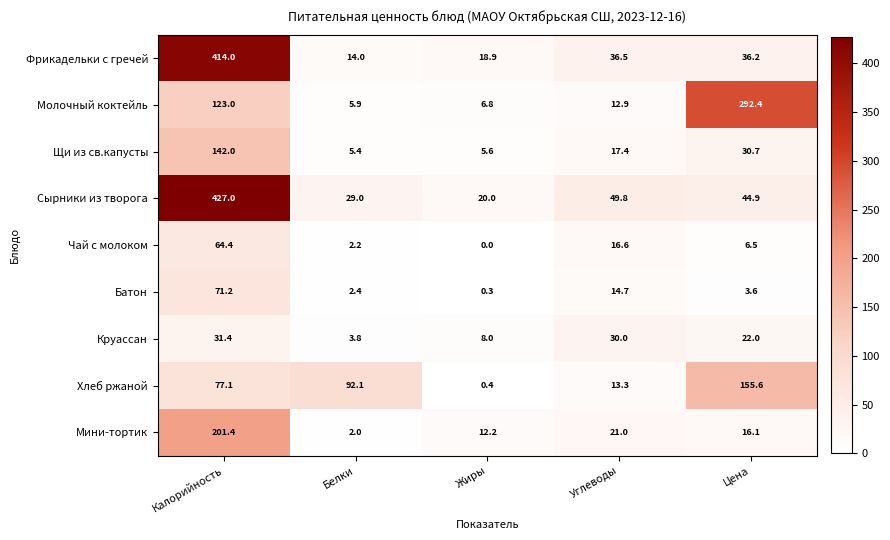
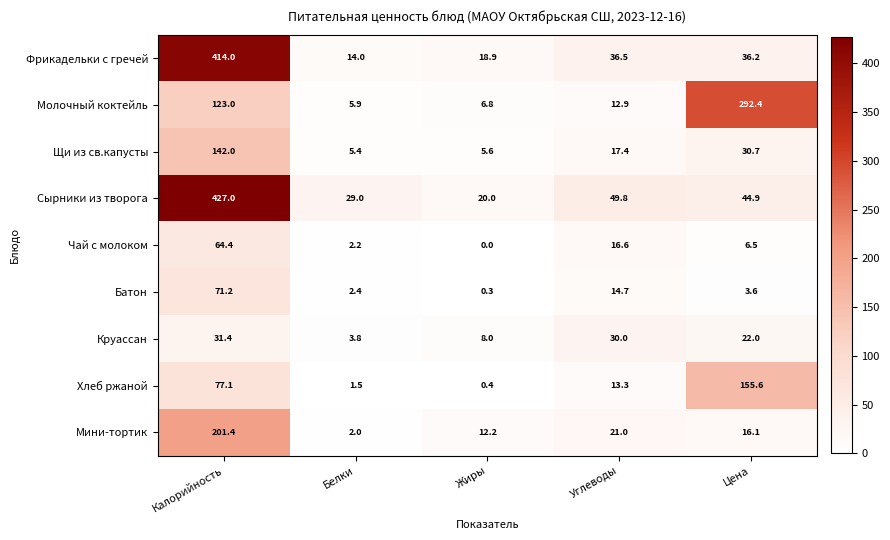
  {
    "Фрикадельки с гречей": {
      "Калорийность": 414.0,
      "Белки": 14.0,
      "Жиры": 18.9,
      "Углеводы": 36.5,
      "Цена": 36.2
    },
    "Молочный коктейль": {
      "Калорийность": 123.0,
      "Белки": 5.9,
      "Жиры": 6.8,
      "Углеводы": 12.9,
      "Цена": 292.4
    },
    "Щи из св.капусты": {
      "Калорийность": 142.0,
      "Белки": 5.4,
      "Жиры": 5.6,
      "Углеводы": 17.4,
      "Цена": 30.7
    },
    "Сырники из творога": {
      "Калорийность": 427.0,
      "Белки": 29.0,
      "Жиры": 20.0,
      "Углеводы": 49.8,
      "Цена": 44.9
    },
    "Чай с молоком": {
      "Калорийность": 64.4,
      "Белки": 2.2,
      "Жиры": 0.0,
      "Углеводы": 16.6,
      "Цена": 6.5
    },
    "Батон": {
      "Калорийность": 71.2,
      "Белки": 2.4,
      "Жиры": 0.3,
      "Углеводы": 14.7,
      "Цена": 3.6
    },
    "Круассан": {
      "Калорийность": 31.4,
      "Белки": 3.8,
      "Жиры": 8.0,
      "Углеводы": 30.0,
      "Цена": 22.0
    },
    "Хлеб ржаной": {
      "Калорийность": 77.1,
-     "Белки": 92.1,
+     "Белки": 1.5,
      "Жиры": 0.4,
      "Углеводы": 13.3,
      "Цена": 155.6
    },
    "Мини-тортик": {
      "Калорийность": 201.4,
      "Белки": 2.0,
      "Жиры": 12.2,
      "Углеводы": 21.0,
      "Цена": 16.1
    }
  }
